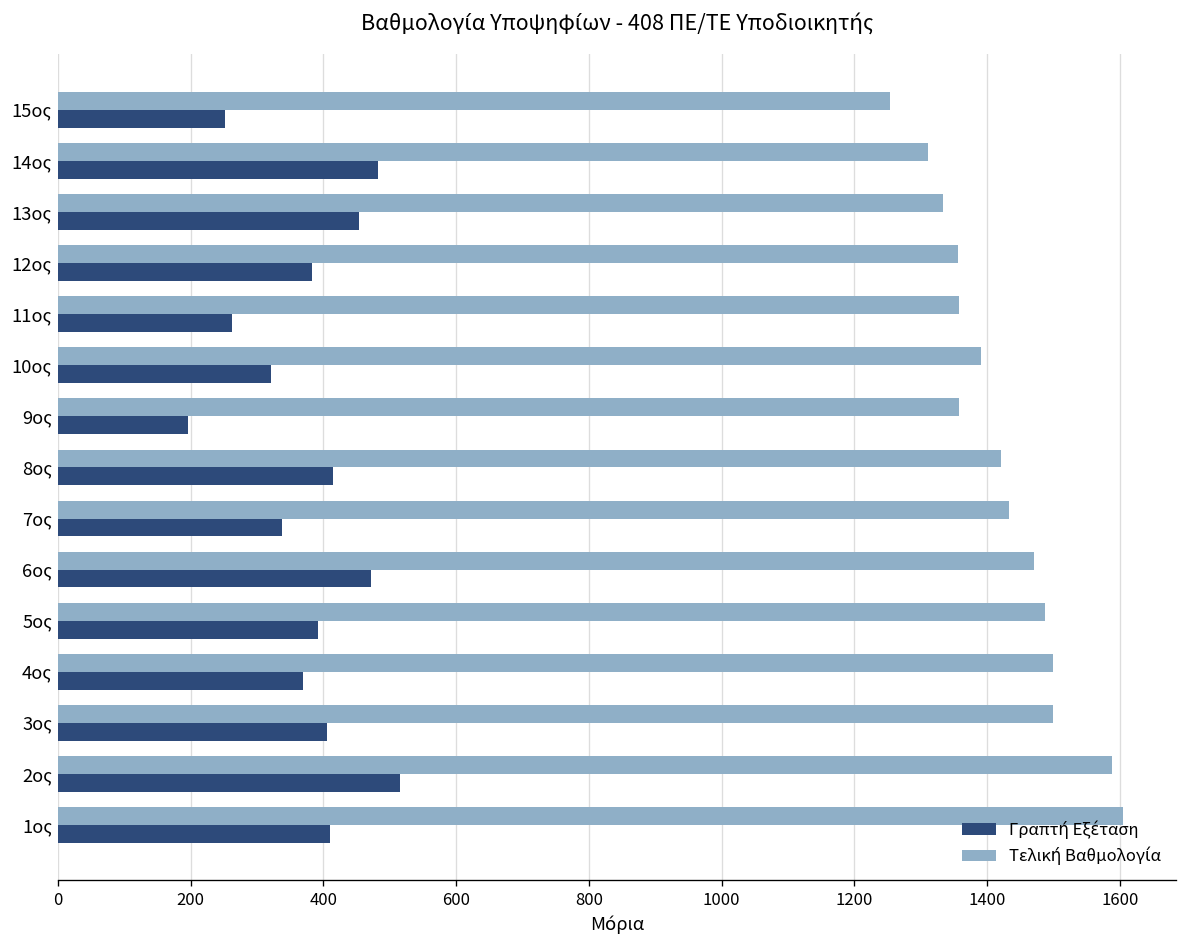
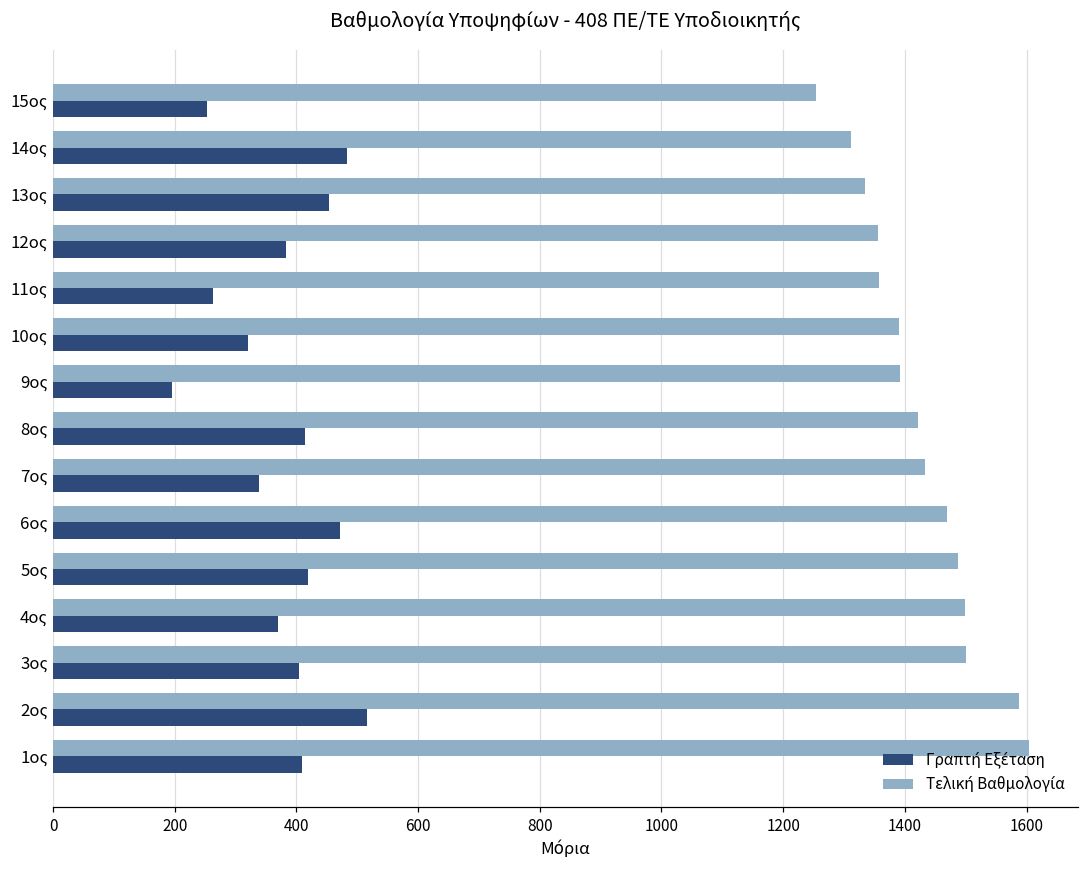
  {
    "Γραπτή Εξέταση": {
      "15ος": 250,
      "14ος": 480,
      "13ος": 450,
      "12ος": 380,
      "11ος": 260,
      "10ος": 320,
      "9ος": 200,
      "8ος": 410,
      "7ος": 340,
      "6ος": 470,
-     "5ος": 390,
+     "5ος": 420,
      "4ος": 370,
      "3ος": 400,
      "2ος": 520,
      "1ος": 410
    },
    "Τελική Βαθμολογία": {
      "15ος": 1250,
      "14ος": 1310,
      "13ος": 1330,
      "12ος": 1360,
      "11ος": 1360,
      "10ος": 1390,
-     "9ος": 1360,
+     "9ος": 1390,
      "8ος": 1420,
      "7ος": 1430,
      "6ος": 1470,
      "5ος": 1490,
      "4ος": 1500,
      "3ος": 1500,
      "2ος": 1590,
      "1ος": 1600
    }
  }
